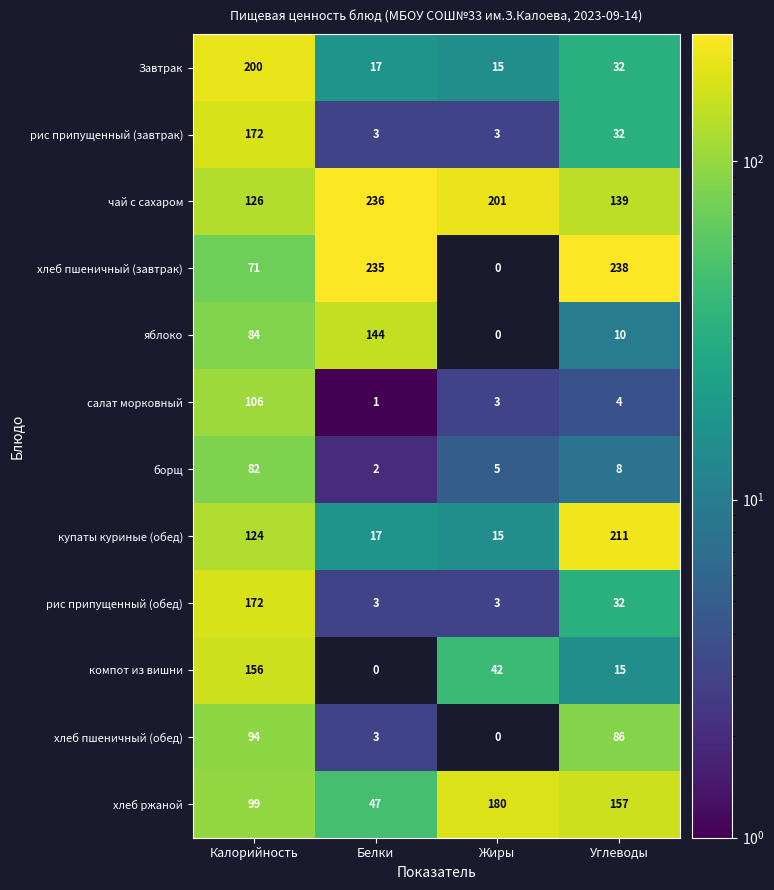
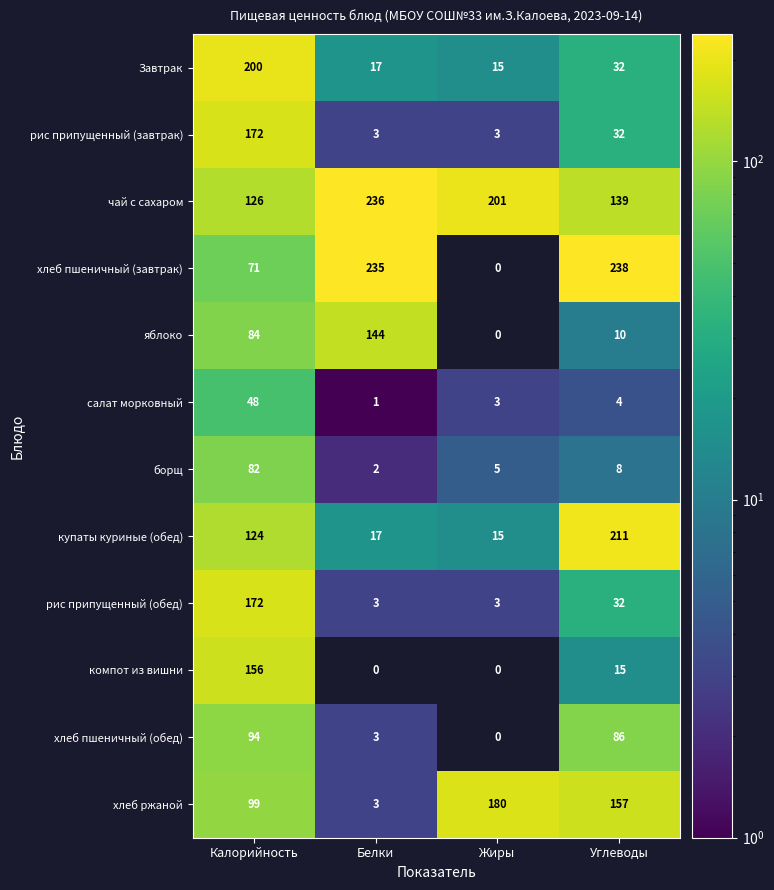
  {
    "Завтрак": {
      "Калорийность": 200,
      "Белки": 17,
      "Жиры": 15,
      "Углеводы": 32
    },
    "рис припущенный (завтрак)": {
      "Калорийность": 172,
      "Белки": 3,
      "Жиры": 3,
      "Углеводы": 32
    },
    "чай с сахаром": {
      "Калорийность": 126,
      "Белки": 236,
      "Жиры": 201,
      "Углеводы": 139
    },
    "хлеб пшеничный (завтрак)": {
      "Калорийность": 71,
      "Белки": 235,
      "Жиры": 0,
      "Углеводы": 238
    },
    "яблоко": {
      "Калорийность": 84,
      "Белки": 144,
      "Жиры": 0,
      "Углеводы": 10
    },
    "салат морковный": {
-     "Калорийность": 106,
+     "Калорийность": 48,
      "Белки": 1,
      "Жиры": 3,
      "Углеводы": 4
    },
    "борщ": {
      "Калорийность": 82,
      "Белки": 2,
      "Жиры": 5,
      "Углеводы": 8
    },
    "купаты куриные (обед)": {
      "Калорийность": 124,
      "Белки": 17,
      "Жиры": 15,
      "Углеводы": 211
    },
    "рис припущенный (обед)": {
      "Калорийность": 172,
      "Белки": 3,
      "Жиры": 3,
      "Углеводы": 32
    },
    "компот из вишни": {
      "Калорийность": 156,
      "Белки": 0,
-     "Жиры": 42,
+     "Жиры": 0,
      "Углеводы": 15
    },
    "хлеб пшеничный (обед)": {
      "Калорийность": 94,
      "Белки": 3,
      "Жиры": 0,
      "Углеводы": 86
    },
    "хлеб ржаной": {
      "Калорийность": 99,
-     "Белки": 47,
+     "Белки": 3,
      "Жиры": 180,
      "Углеводы": 157
    }
  }
